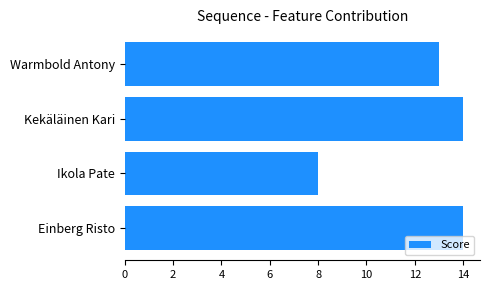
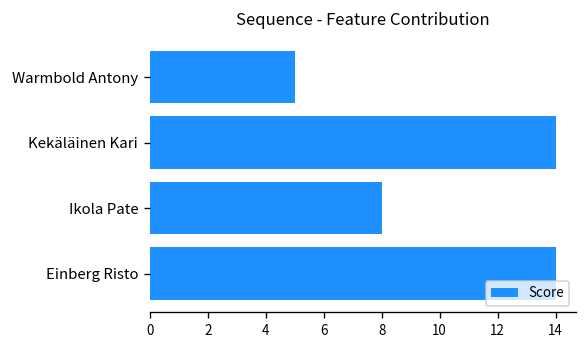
  {
-   "Warmbold Antony": 13,
+   "Warmbold Antony": 5,
    "Kekäläinen Kari": 14,
    "Ikola Pate": 8,
    "Einberg Risto": 14
  }
